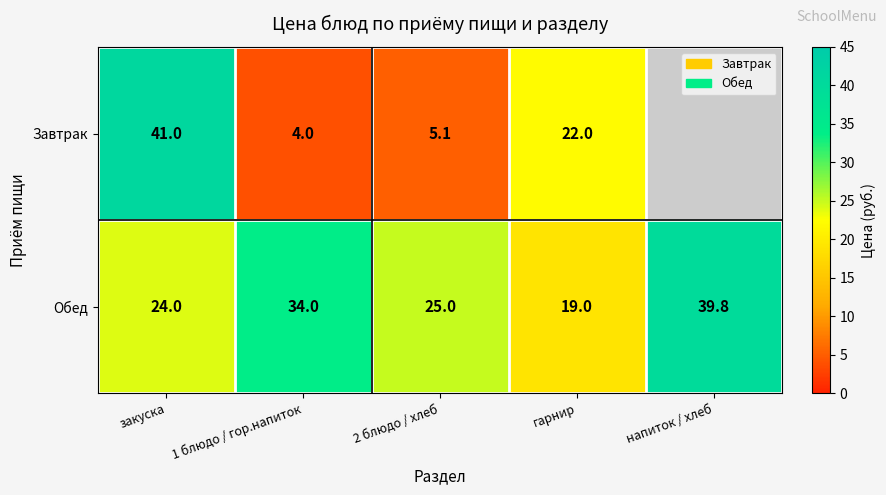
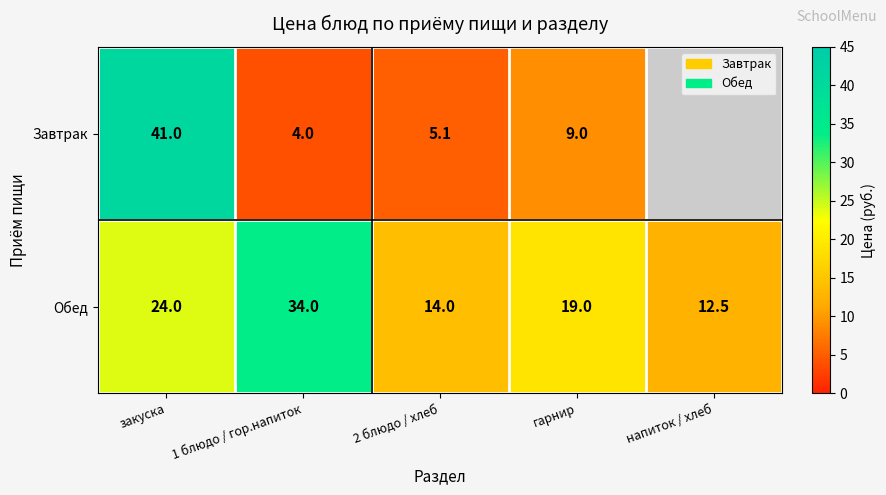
  {
    "Завтрак": {
      "закуска": 41.0,
      "1 блюдо / гор.напиток": 4.0,
      "2 блюдо / хлеб": 5.1,
-     "гарнир": 22.0
+     "гарнир": 9.0
    },
    "Обед": {
      "закуска": 24.0,
      "1 блюдо / гор.напиток": 34.0,
-     "2 блюдо / хлеб": 25.0,
+     "2 блюдо / хлеб": 14.0,
      "гарнир": 19.0,
-     "напиток / хлеб": 39.8
+     "напиток / хлеб": 12.5
    }
  }
